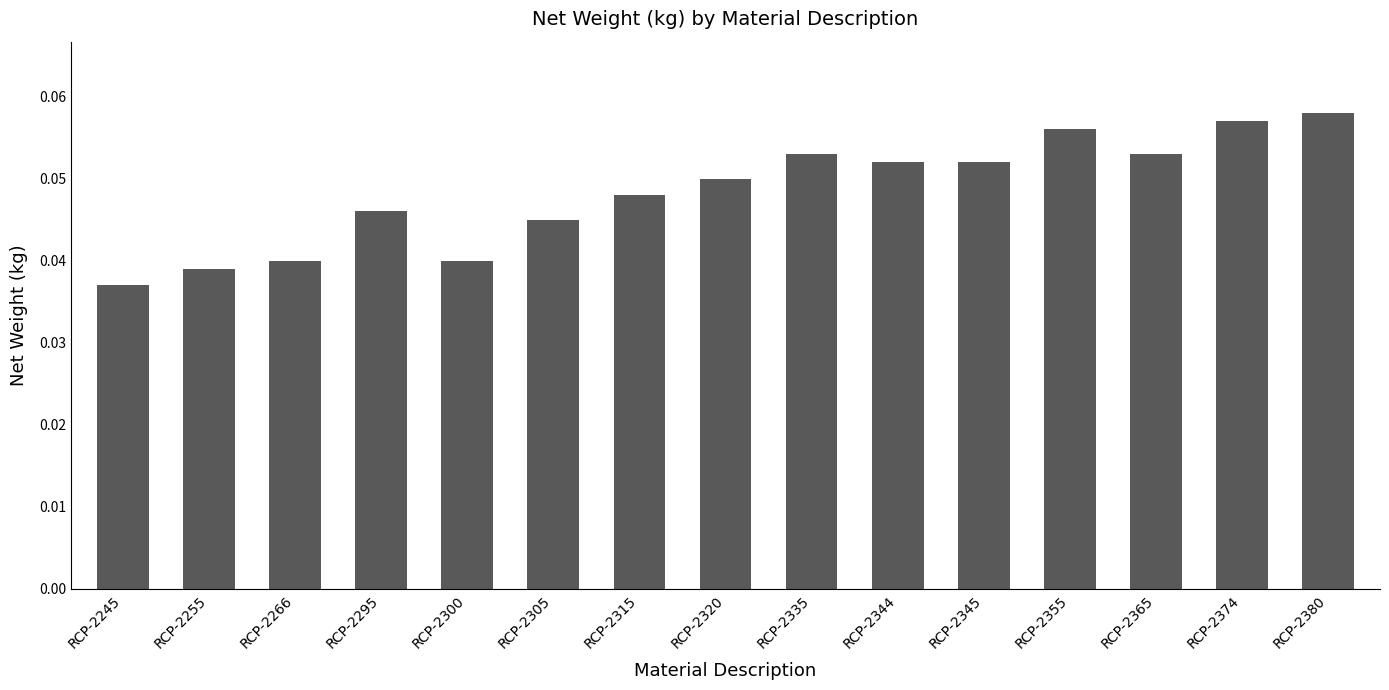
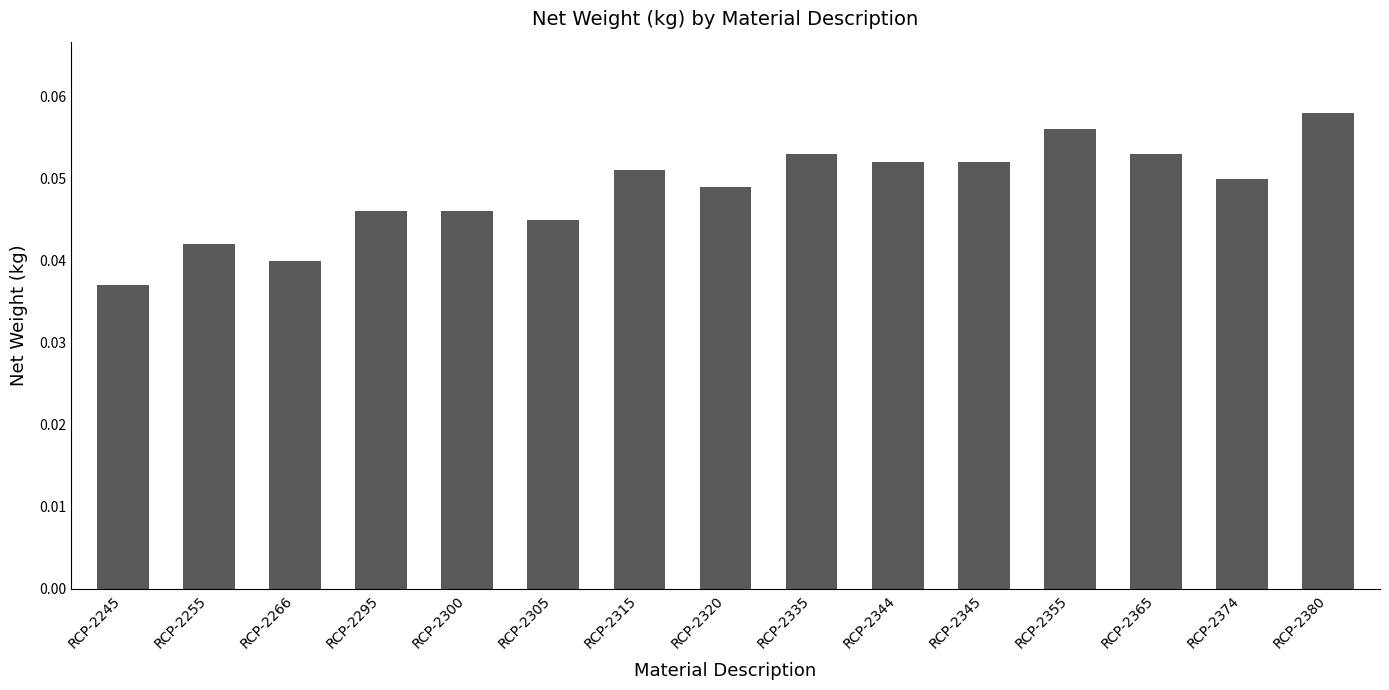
  {
    "RCP-2245": 0.037,
-   "RCP-2255": 0.039,
+   "RCP-2255": 0.042,
    "RCP-2266": 0.040,
    "RCP-2295": 0.046,
-   "RCP-2300": 0.040,
+   "RCP-2300": 0.046,
    "RCP-2305": 0.045,
-   "RCP-2315": 0.048,
-   "RCP-2320": 0.050,
+   "RCP-2315": 0.051,
+   "RCP-2320": 0.049,
    "RCP-2335": 0.053,
    "RCP-2344": 0.052,
    "RCP-2345": 0.052,
    "RCP-2355": 0.056,
    "RCP-2365": 0.053,
-   "RCP-2374": 0.057,
+   "RCP-2374": 0.050,
    "RCP-2380": 0.058
  }
